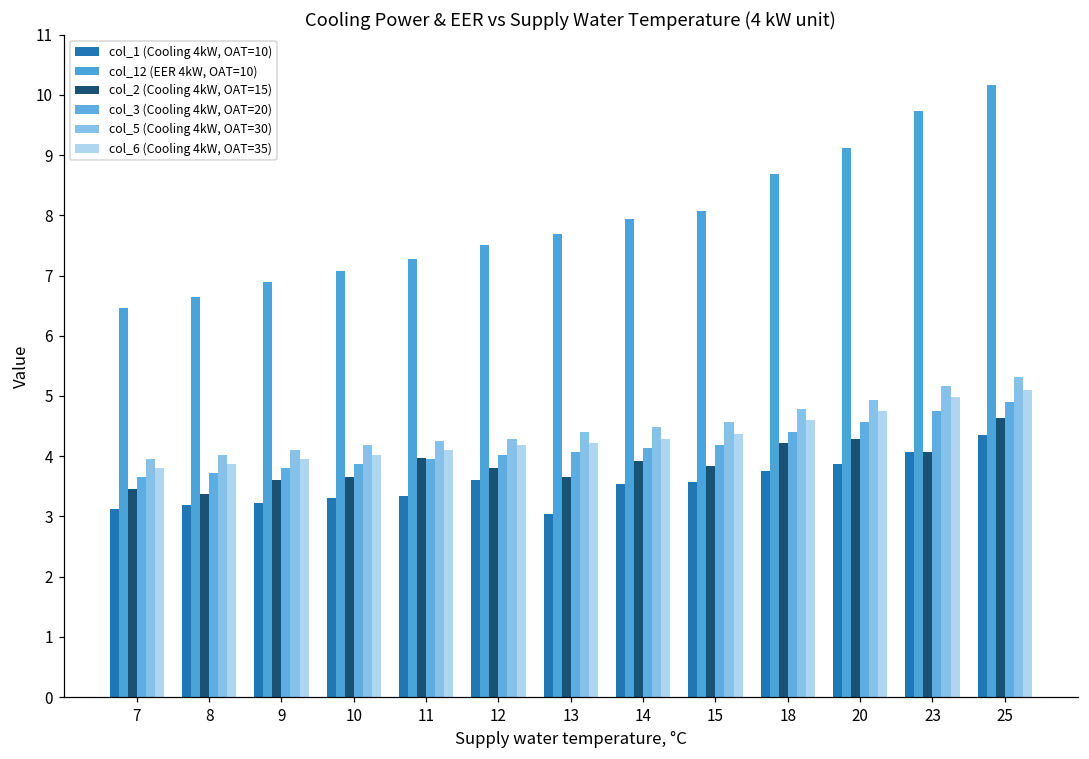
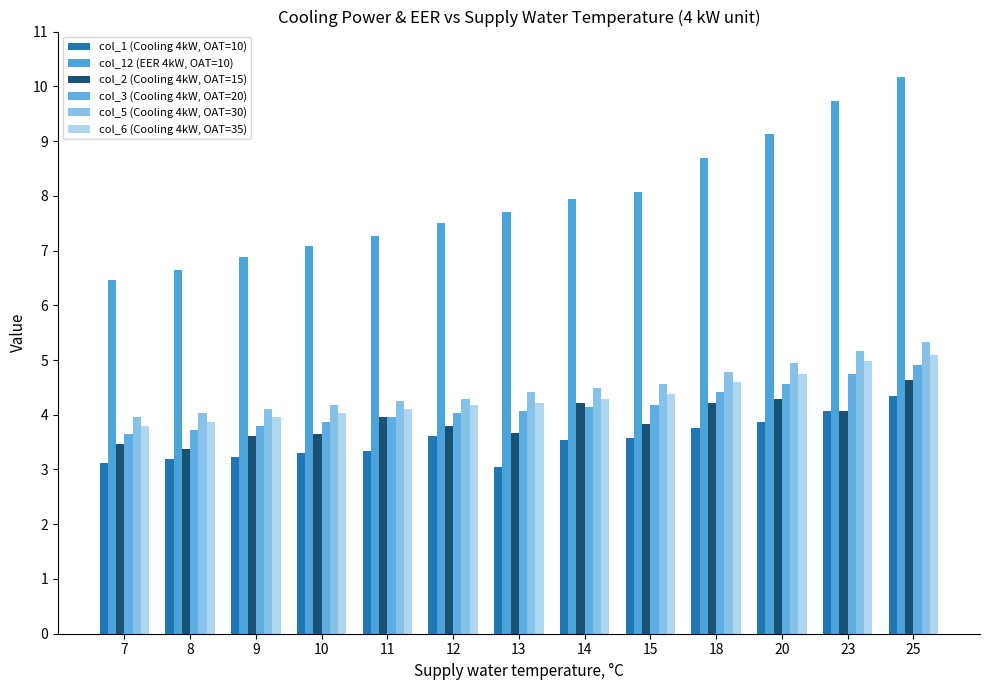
  {
    "col_1 (Cooling 4kW, OAT=10)": {
      "7": 3.1,
      "8": 3.2,
      "9": 3.2,
      "10": 3.3,
      "11": 3.3,
      "12": 3.6,
      "13": 3.0,
      "14": 3.5,
      "15": 3.6,
      "18": 3.8,
      "20": 3.9,
      "23": 4.1,
      "25": 4.4
    },
    "col_2 (Cooling 4kW, OAT=15)": {
      "7": 3.5,
      "8": 3.4,
      "9": 3.6,
      "10": 3.6,
      "11": 4.0,
      "12": 3.8,
      "13": 3.7,
-     "14": 3.9,
+     "14": 4.2,
      "15": 3.8,
      "18": 4.2,
      "20": 4.3,
      "23": 4.1,
      "25": 4.6
    }
  }
